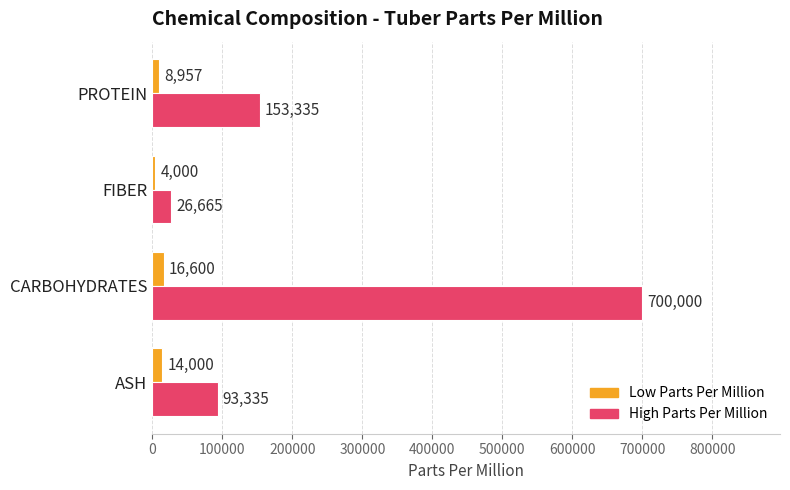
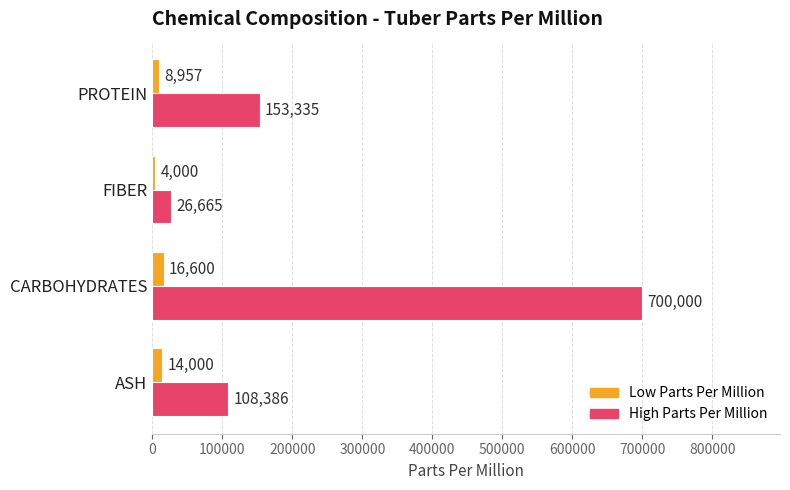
  {
    "Low Parts Per Million": {
      "PROTEIN": "8,957",
      "FIBER": "4,000",
      "CARBOHYDRATES": "16,600",
      "ASH": "14,000"
    },
    "High Parts Per Million": {
      "PROTEIN": "153,335",
      "FIBER": "26,665",
      "CARBOHYDRATES": "700,000",
-     "ASH": "93,335"
+     "ASH": "108,386"
    }
  }
